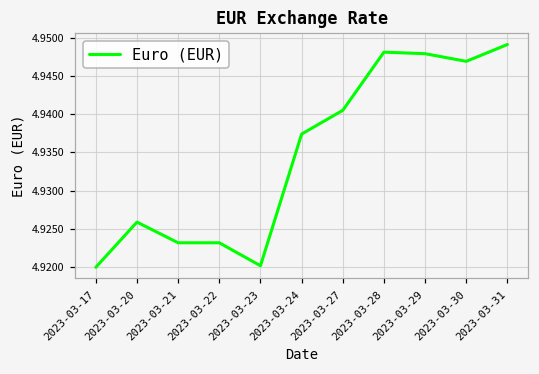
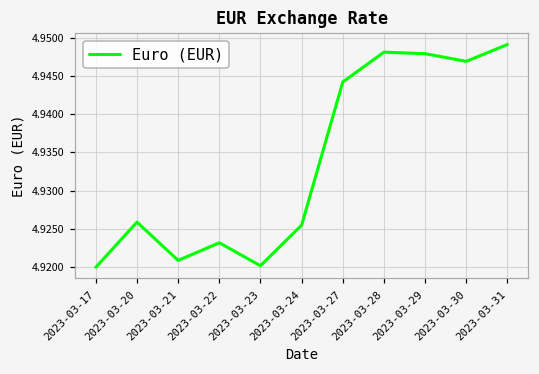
  {
    "2023-03-17": 4.920,
    "2023-03-20": 4.926,
-   "2023-03-21": 4.923,
+   "2023-03-21": 4.921,
    "2023-03-22": 4.923,
    "2023-03-23": 4.920,
-   "2023-03-24": 4.937,
-   "2023-03-27": 4.941,
+   "2023-03-24": 4.926,
+   "2023-03-27": 4.944,
    "2023-03-28": 4.948,
    "2023-03-29": 4.948,
    "2023-03-30": 4.947,
    "2023-03-31": 4.949
  }
